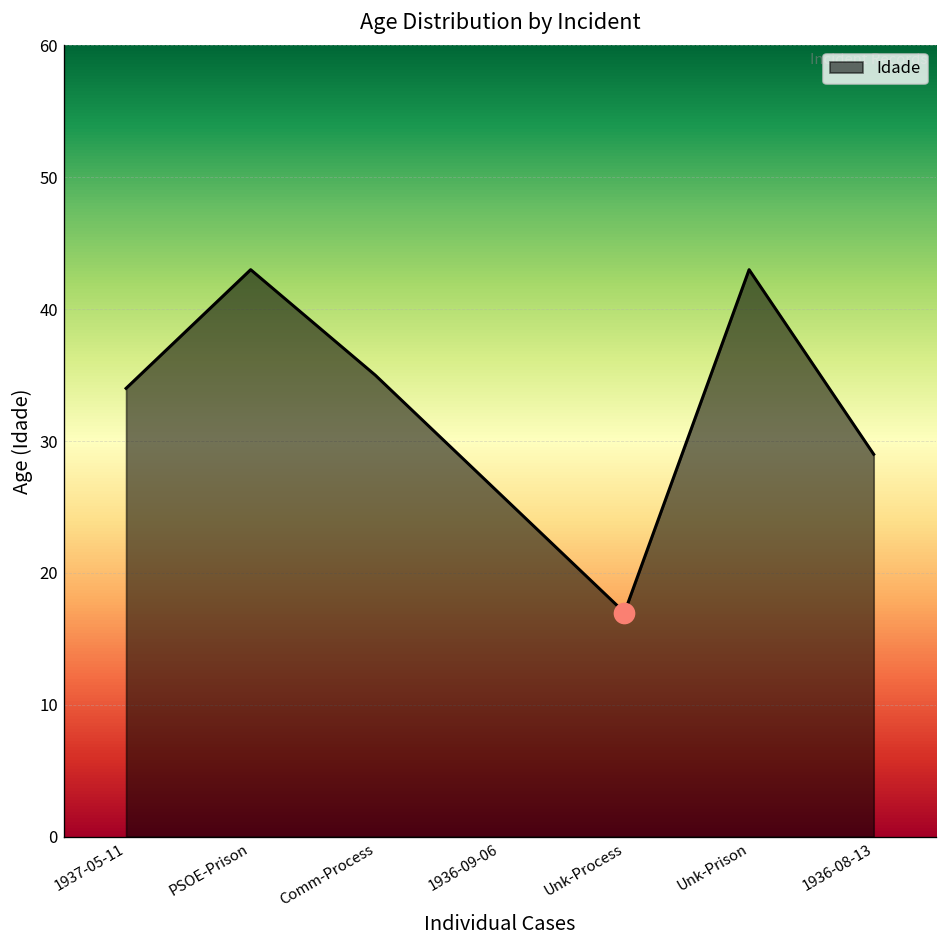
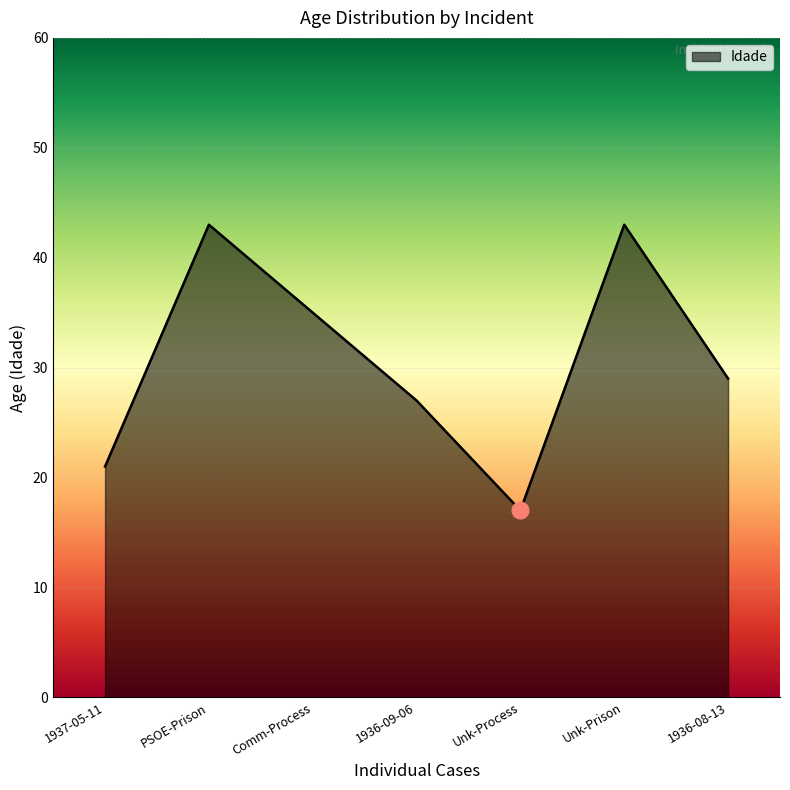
  {
    "Idade": {
-     "1937-05-11": 34,
+     "1937-05-11": 21,
      "PSOE-Prison": 43,
      "Comm-Process": 35,
-     "1936-09-06": 26,
+     "1936-09-06": 27,
      "Unk-Prison": 43,
      "1936-08-13": 29
    }
  }
